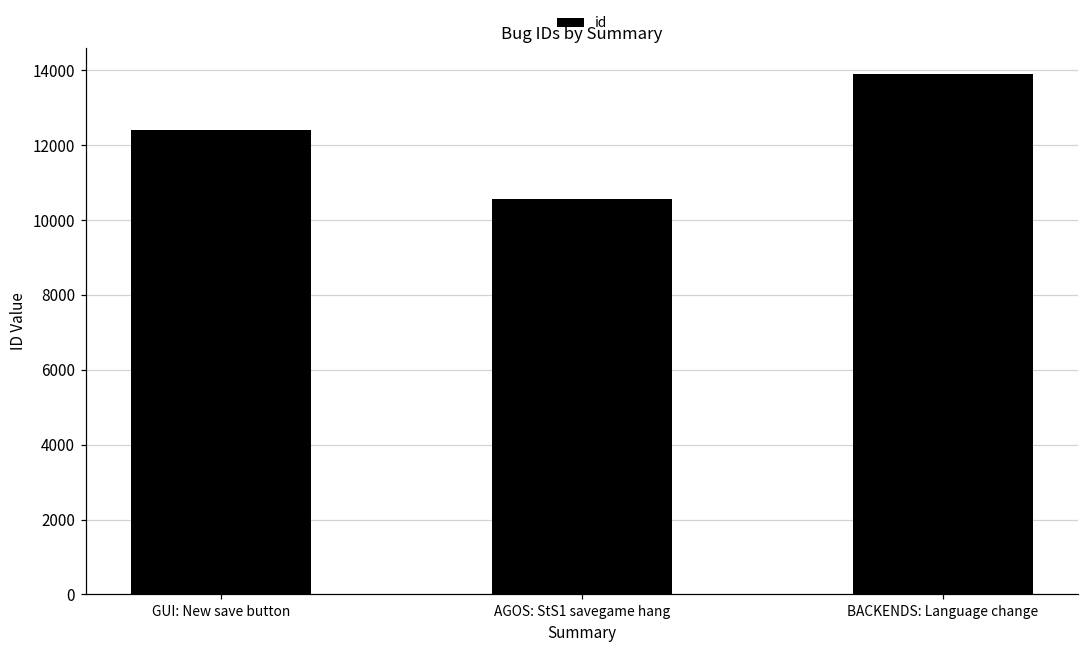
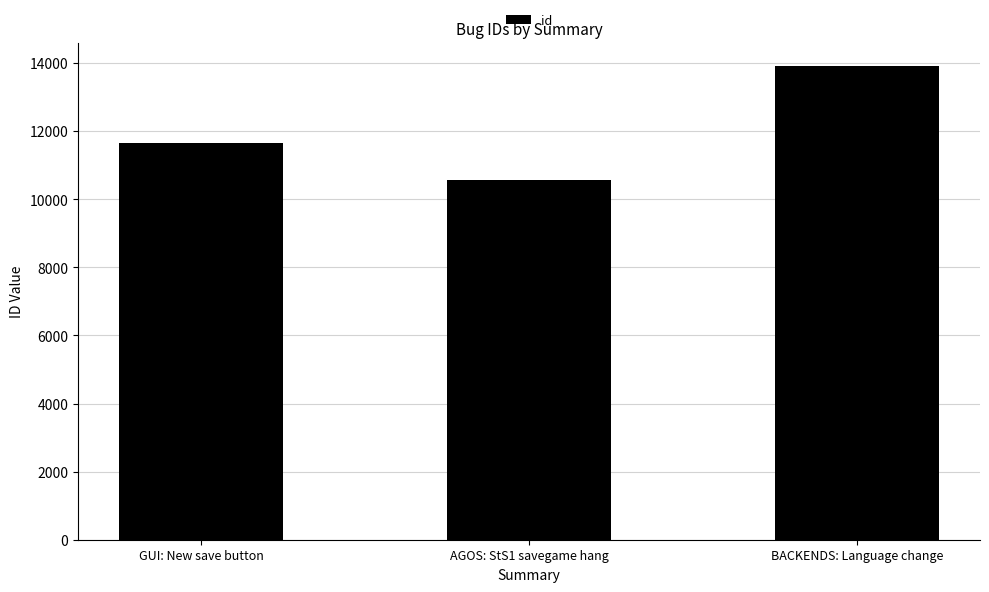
  {
-   "GUI: New save button": 12400,
+   "GUI: New save button": 11600,
    "AGOS: StS1 savegame hang": 10600,
    "BACKENDS: Language change": 13900
  }
